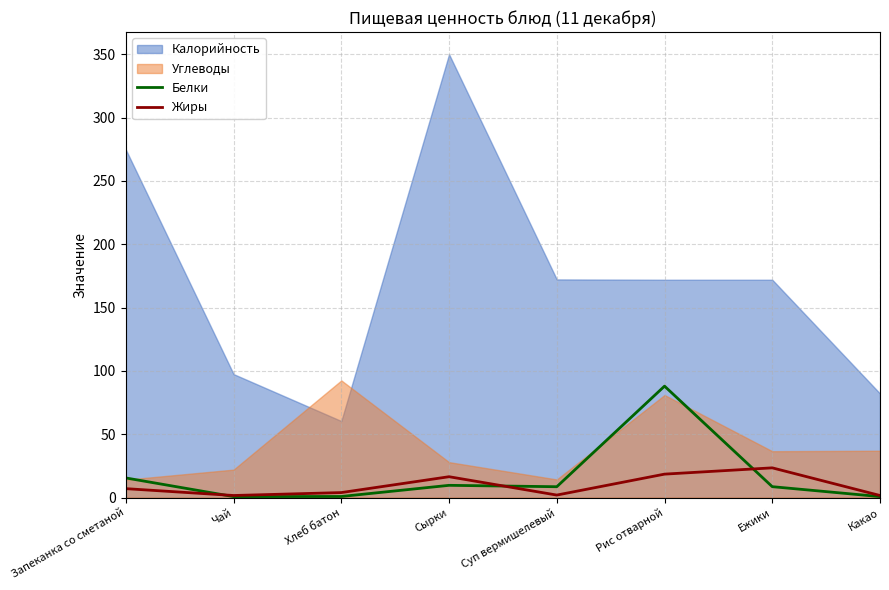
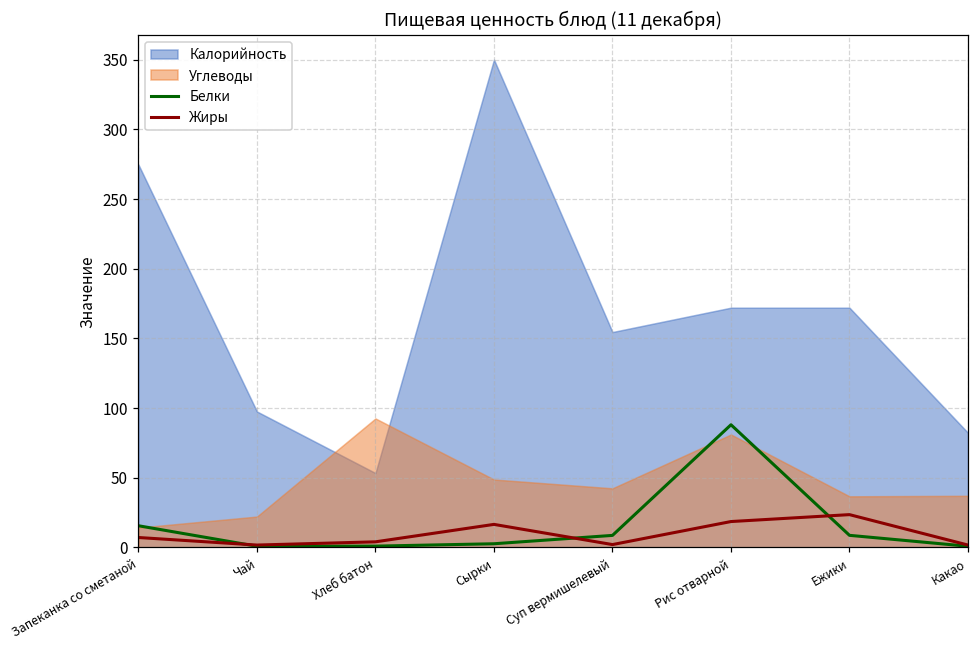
  {
    "Калорийность": {
      "Запеканка со сметаной": 275,
      "Чай": 98,
-     "Хлеб батон": 60,
+     "Хлеб батон": 53,
      "Сырки": 350,
-     "Суп вермишелевый": 172,
+     "Суп вермишелевый": 155,
      "Рис отварной": 172,
      "Ежики": 172,
      "Какао": 82
    },
    "Белки": {
      "Хлеб батон": 1,
-     "Сырки": 10,
+     "Сырки": 3,
      "Суп вермишелевый": 9,
      "Рис отварной": 88,
      "Ежики": 9
    },
    "Жиры": {
      "Запеканка со сметаной": 7,
      "Хлеб батон": 4,
      "Сырки": 17,
      "Суп вермишелевый": 2,
      "Рис отварной": 19,
      "Ежики": 24
    },
    "Углеводы": {
      "Чай": 22,
      "Хлеб батон": 93,
-     "Сырки": 28,
-     "Суп вермишелевый": 14,
+     "Сырки": 49,
+     "Суп вермишелевый": 42,
      "Рис отварной": 81,
      "Ежики": 37,
      "Какао": 37
    }
  }
